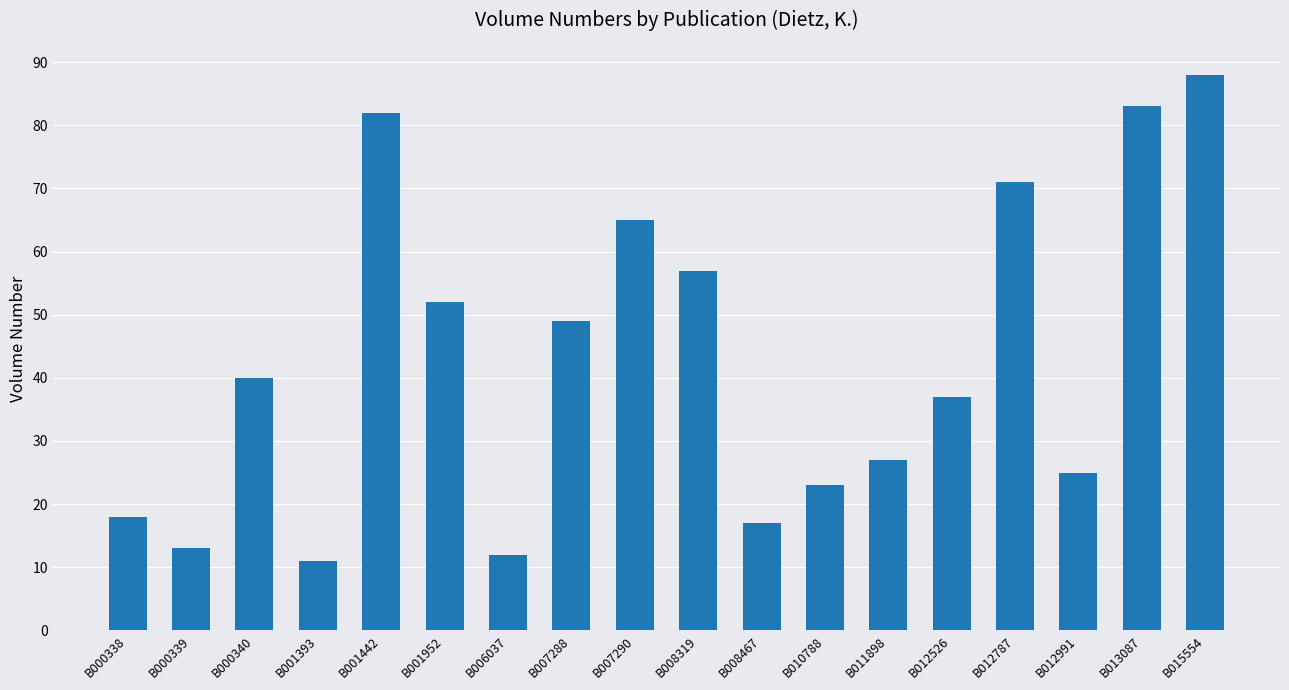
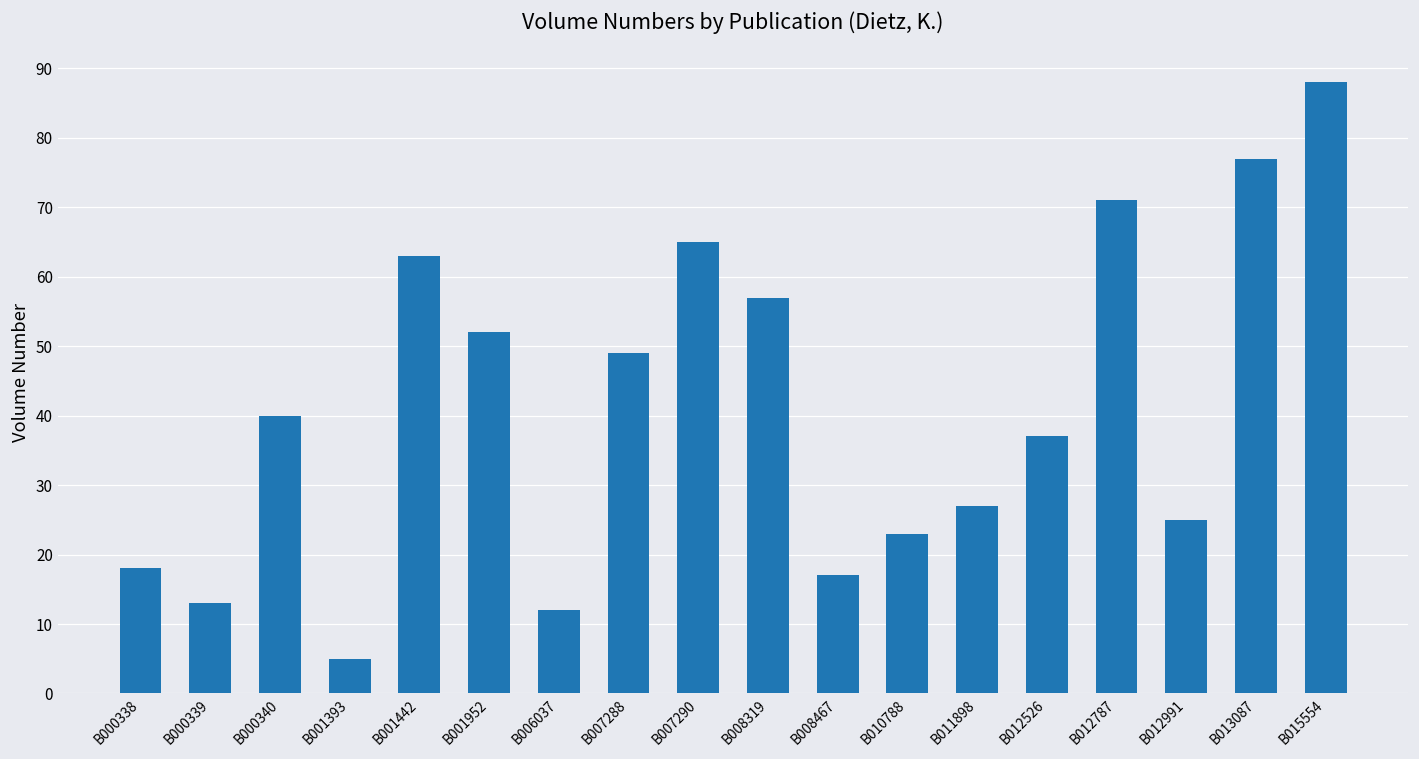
  {
    "B000338": 18,
    "B000339": 13,
    "B000340": 40,
-   "B001393": 11,
-   "B001442": 82,
+   "B001393": 5,
+   "B001442": 63,
    "B001952": 52,
    "B006037": 12,
    "B007288": 49,
    "B007290": 65,
    "B008319": 57,
    "B008467": 17,
    "B010788": 23,
    "B011898": 27,
    "B012526": 37,
    "B012787": 71,
    "B012991": 25,
-   "B013087": 83,
+   "B013087": 77,
    "B015554": 88
  }
